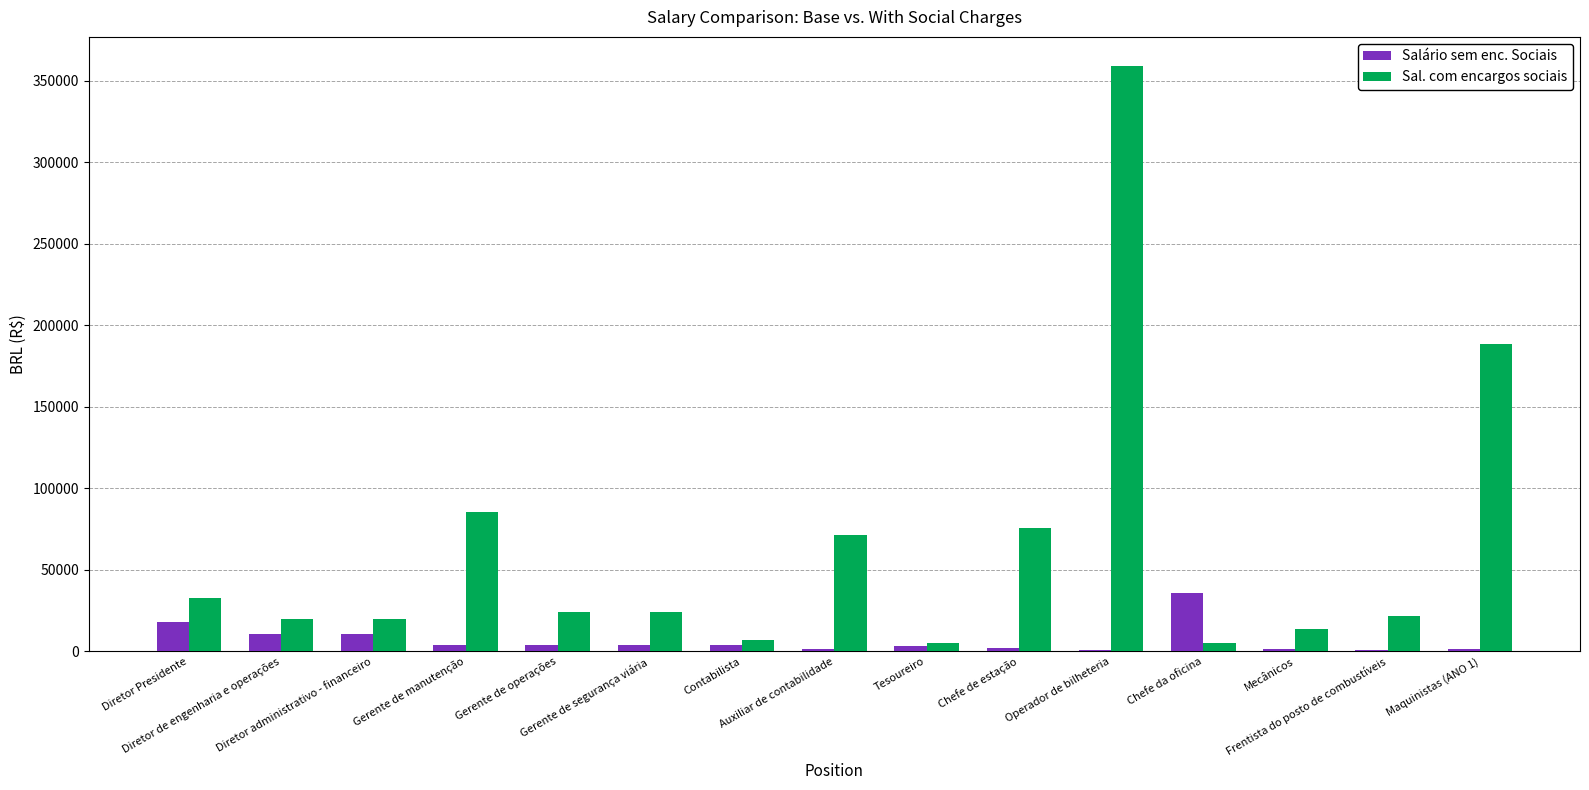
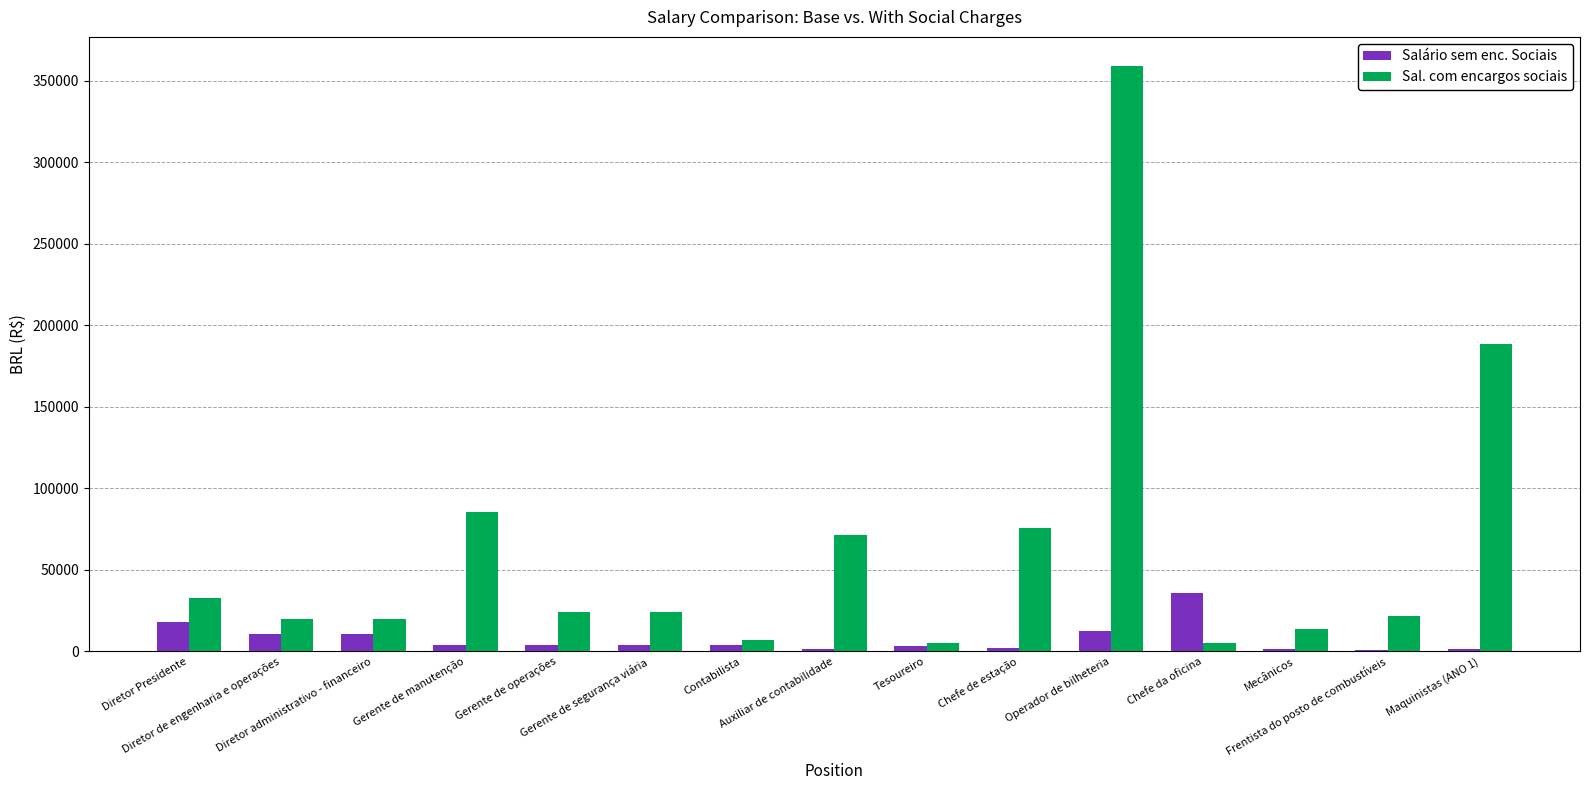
  {
    "Salário sem enc. Sociais": {
      "Diretor Presidente": 18000,
      "Diretor de engenharia e operações": 11000,
      "Diretor administrativo - financeiro": 11000,
      "Gerente de manutenção": 4000,
      "Gerente de operações": 4000,
      "Gerente de segurança viária": 4000,
      "Contabilista": 4000,
      "Tesoureiro": 3000,
      "Chefe de estação": 2000,
-     "Operador de bilheteria": 1000,
+     "Operador de bilheteria": 12000,
      "Chefe da oficina": 36000,
      "Maquinistas (ANO 1)": 2000
    },
    "Sal. com encargos sociais": {
      "Diretor Presidente": 33000,
      "Diretor de engenharia e operações": 20000,
      "Diretor administrativo - financeiro": 20000,
      "Gerente de manutenção": 85000,
      "Gerente de operações": 24000,
      "Gerente de segurança viária": 24000,
      "Contabilista": 7000,
      "Auxiliar de contabilidade": 71000,
      "Tesoureiro": 5000,
      "Chefe de estação": 76000,
      "Operador de bilheteria": 359000,
      "Chefe da oficina": 5000,
      "Mecânicos": 14000,
      "Frentista do posto de combustíveis": 22000,
      "Maquinistas (ANO 1)": 189000
    }
  }
